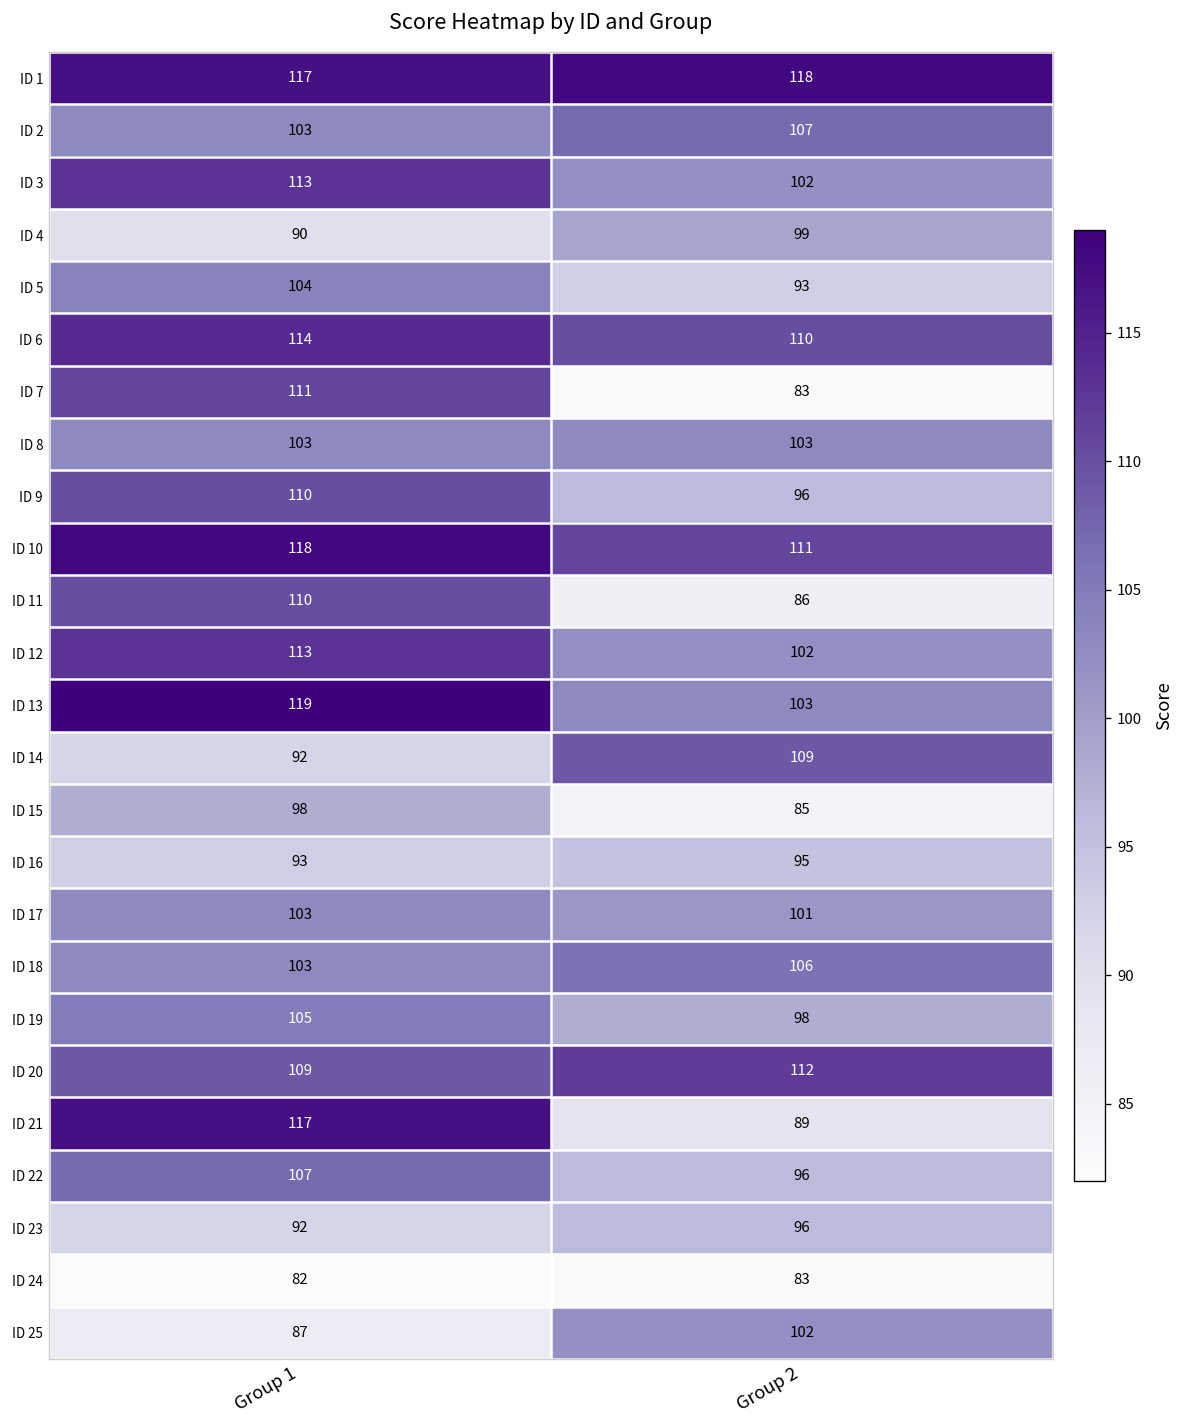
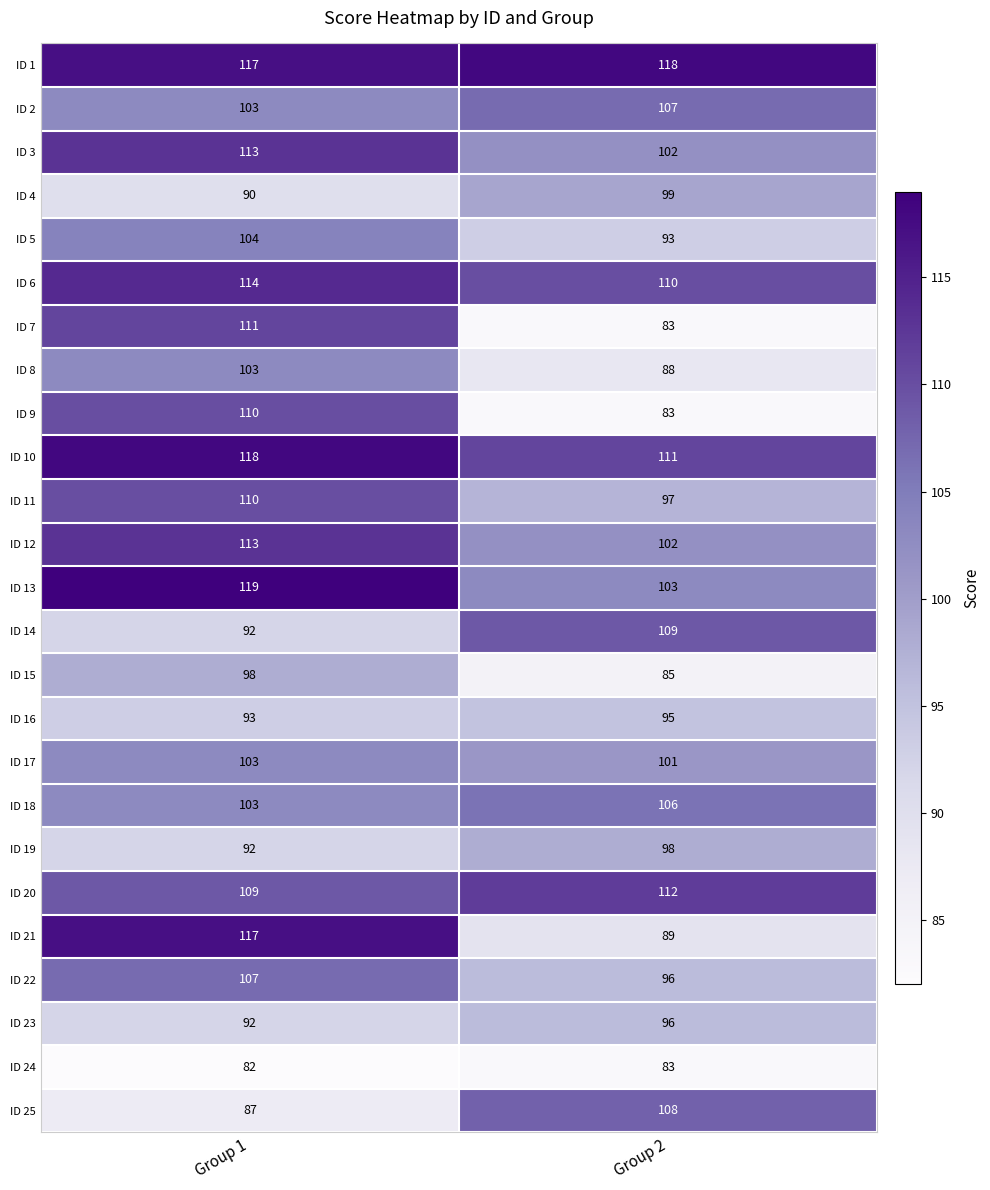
  {
    "ID 1": {
      "Group 1": 117,
      "Group 2": 118
    },
    "ID 2": {
      "Group 1": 103,
      "Group 2": 107
    },
    "ID 3": {
      "Group 1": 113,
      "Group 2": 102
    },
    "ID 4": {
      "Group 1": 90,
      "Group 2": 99
    },
    "ID 5": {
      "Group 1": 104,
      "Group 2": 93
    },
    "ID 6": {
      "Group 1": 114,
      "Group 2": 110
    },
    "ID 7": {
      "Group 1": 111,
      "Group 2": 83
    },
    "ID 8": {
      "Group 1": 103,
-     "Group 2": 103
+     "Group 2": 88
    },
    "ID 9": {
      "Group 1": 110,
-     "Group 2": 96
+     "Group 2": 83
    },
    "ID 10": {
      "Group 1": 118,
      "Group 2": 111
    },
    "ID 11": {
      "Group 1": 110,
-     "Group 2": 86
+     "Group 2": 97
    },
    "ID 12": {
      "Group 1": 113,
      "Group 2": 102
    },
    "ID 13": {
      "Group 1": 119,
      "Group 2": 103
    },
    "ID 14": {
      "Group 1": 92,
      "Group 2": 109
    },
    "ID 15": {
      "Group 1": 98,
      "Group 2": 85
    },
    "ID 16": {
      "Group 1": 93,
      "Group 2": 95
    },
    "ID 17": {
      "Group 1": 103,
      "Group 2": 101
    },
    "ID 18": {
      "Group 1": 103,
      "Group 2": 106
    },
    "ID 19": {
-     "Group 1": 105,
+     "Group 1": 92,
      "Group 2": 98
    },
    "ID 20": {
      "Group 1": 109,
      "Group 2": 112
    },
    "ID 21": {
      "Group 1": 117,
      "Group 2": 89
    },
    "ID 22": {
      "Group 1": 107,
      "Group 2": 96
    },
    "ID 23": {
      "Group 1": 92,
      "Group 2": 96
    },
    "ID 24": {
      "Group 1": 82,
      "Group 2": 83
    },
    "ID 25": {
      "Group 1": 87,
-     "Group 2": 102
+     "Group 2": 108
    }
  }
